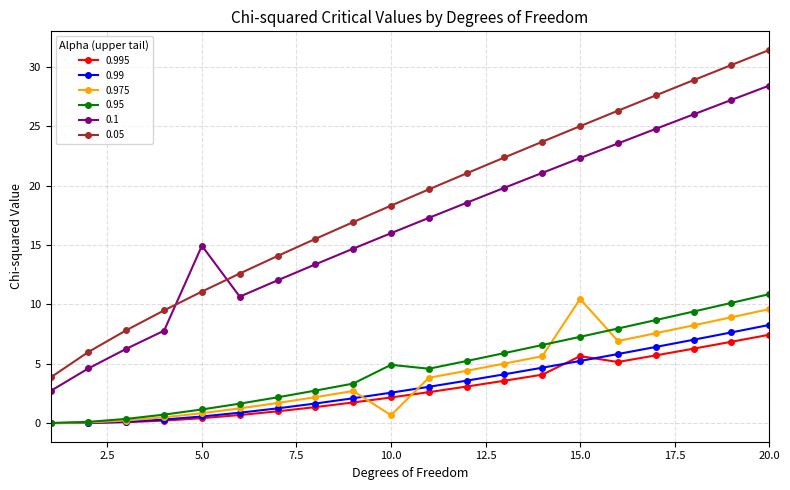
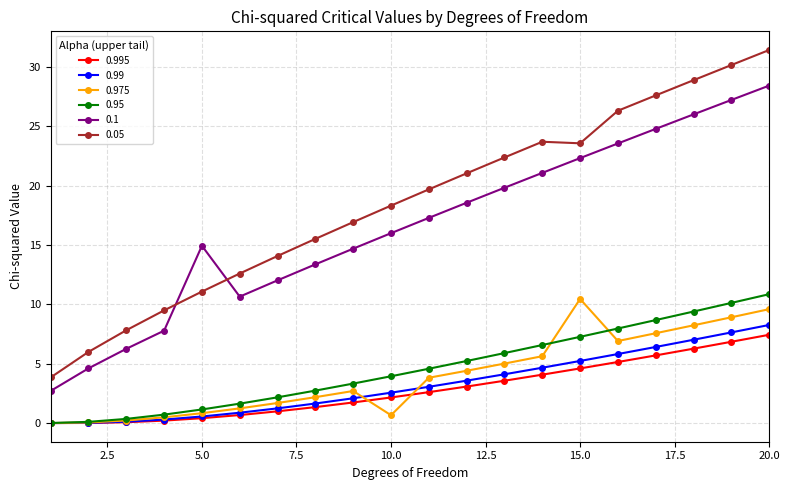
  {
    "0.995": {
      "10.0": 2.2,
-     "15.0": 5.6,
+     "15.0": 4.6,
      "20.0": 7.4
    },
    "0.99": {
      "10.0": 2.6,
      "15.0": 5.2,
      "20.0": 8.3
    },
    "0.975": {
      "5.0": 0.8,
      "10.0": 0.7,
      "15.0": 10.5,
      "20.0": 9.6
    },
    "0.95": {
      "5.0": 1.1,
-     "10.0": 4.9,
+     "10.0": 3.9,
      "15.0": 7.3,
      "20.0": 10.9
    },
    "0.1": {
      "5.0": 14.9,
      "10.0": 16.0,
      "15.0": 22.3,
      "20.0": 28.4
    },
    "0.05": {
      "5.0": 11.1,
      "10.0": 18.3,
-     "15.0": 25.0,
+     "15.0": 23.6,
      "20.0": 31.4
    }
  }
